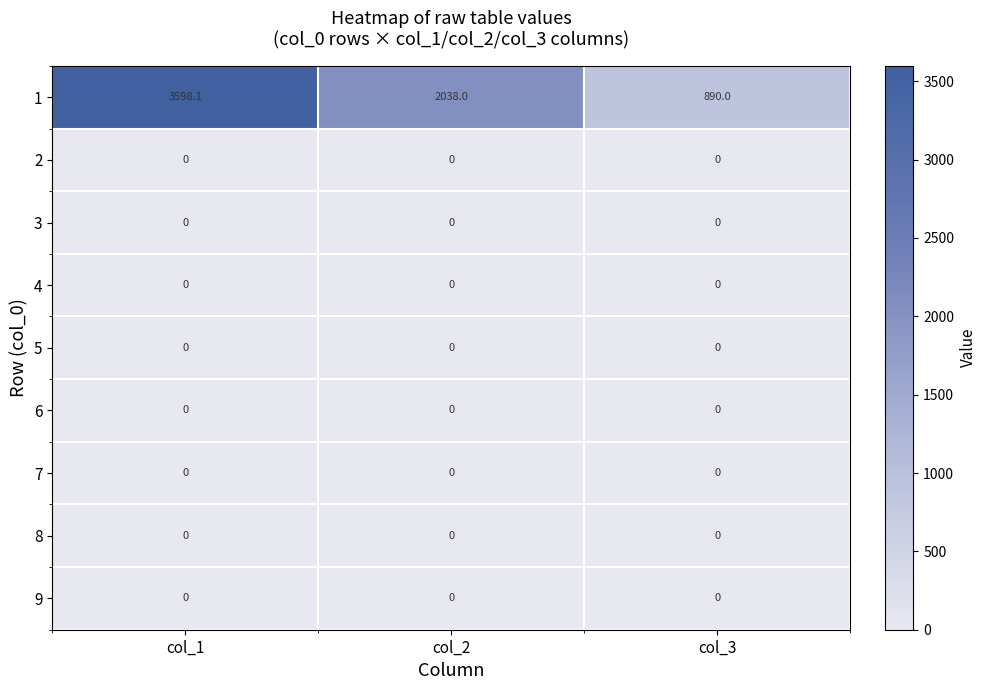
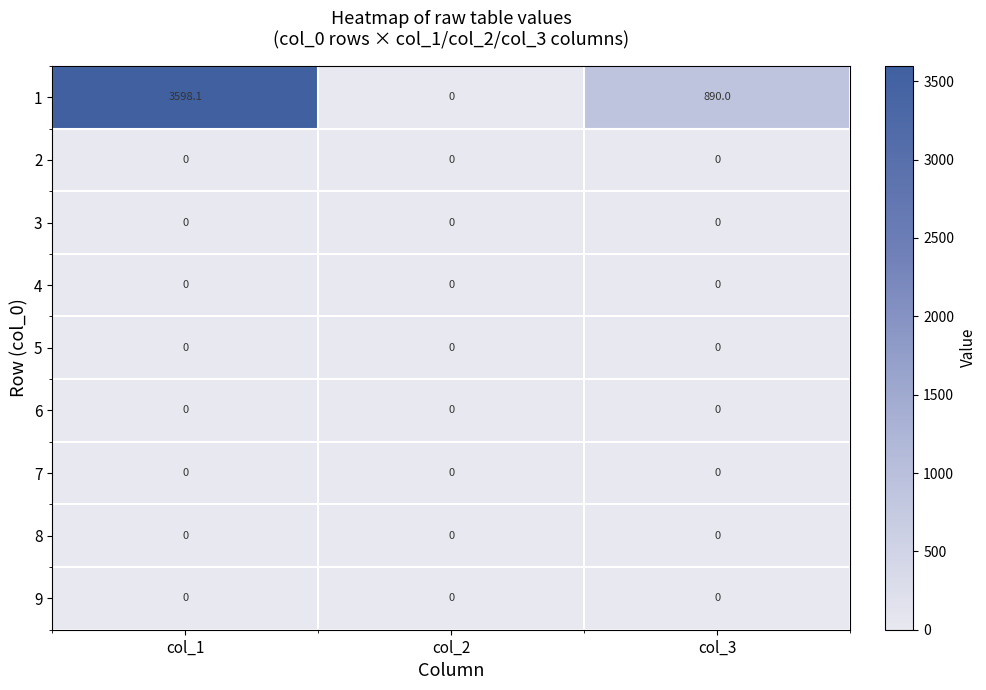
  {
    "1": {
      "col_1": 3598.1,
-     "col_2": 2038.0,
+     "col_2": 0,
      "col_3": 890.0
    },
    "2": {
      "col_1": 0,
      "col_2": 0,
      "col_3": 0
    },
    "3": {
      "col_1": 0,
      "col_2": 0,
      "col_3": 0
    },
    "4": {
      "col_1": 0,
      "col_2": 0,
      "col_3": 0
    },
    "5": {
      "col_1": 0,
      "col_2": 0,
      "col_3": 0
    },
    "6": {
      "col_1": 0,
      "col_2": 0,
      "col_3": 0
    },
    "7": {
      "col_1": 0,
      "col_2": 0,
      "col_3": 0
    },
    "8": {
      "col_1": 0,
      "col_2": 0,
      "col_3": 0
    },
    "9": {
      "col_1": 0,
      "col_2": 0,
      "col_3": 0
    }
  }
